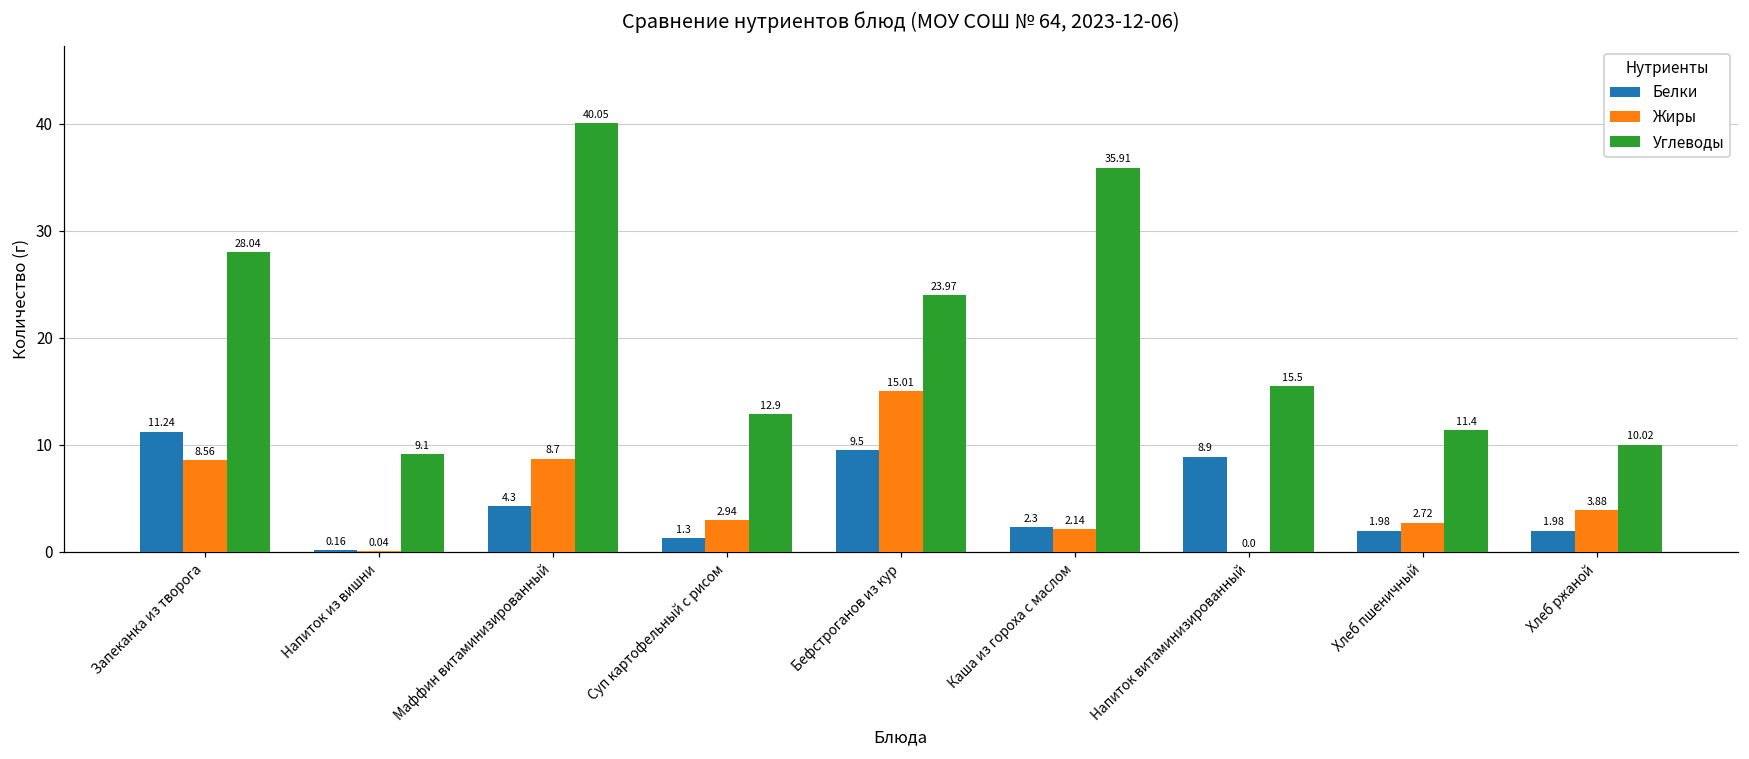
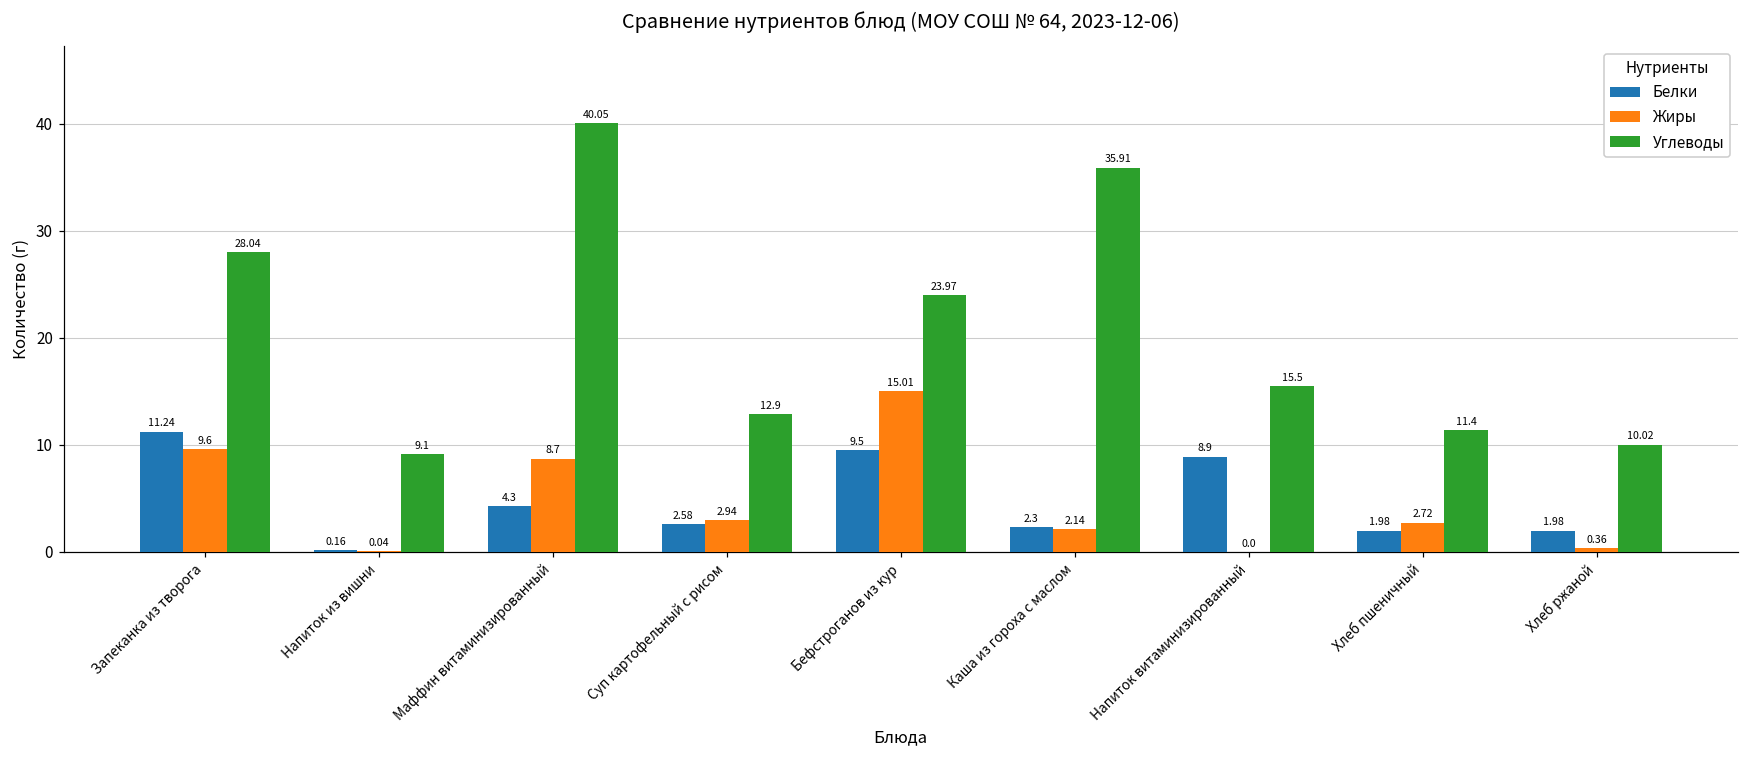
  {
    "Белки": {
      "Запеканка из творога": 11.24,
      "Напиток из вишни": 0.16,
      "Маффин витаминизированный": 4.3,
-     "Суп картофельный с рисом": 1.3,
+     "Суп картофельный с рисом": 2.58,
      "Бефстроганов из кур": 9.5,
      "Каша из гороха с маслом": 2.3,
      "Напиток витаминизированный": 8.9,
      "Хлеб пшеничный": 1.98,
      "Хлеб ржаной": 1.98
    },
    "Жиры": {
-     "Запеканка из творога": 8.56,
+     "Запеканка из творога": 9.6,
      "Напиток из вишни": 0.04,
      "Маффин витаминизированный": 8.7,
      "Суп картофельный с рисом": 2.94,
      "Бефстроганов из кур": 15.01,
      "Каша из гороха с маслом": 2.14,
      "Напиток витаминизированный": 0.0,
      "Хлеб пшеничный": 2.72,
-     "Хлеб ржаной": 3.88
+     "Хлеб ржаной": 0.36
    },
    "Углеводы": {
      "Запеканка из творога": 28.04,
      "Напиток из вишни": 9.1,
      "Маффин витаминизированный": 40.05,
      "Суп картофельный с рисом": 12.9,
      "Бефстроганов из кур": 23.97,
      "Каша из гороха с маслом": 35.91,
      "Напиток витаминизированный": 15.5,
      "Хлеб пшеничный": 11.4,
      "Хлеб ржаной": 10.02
    }
  }
